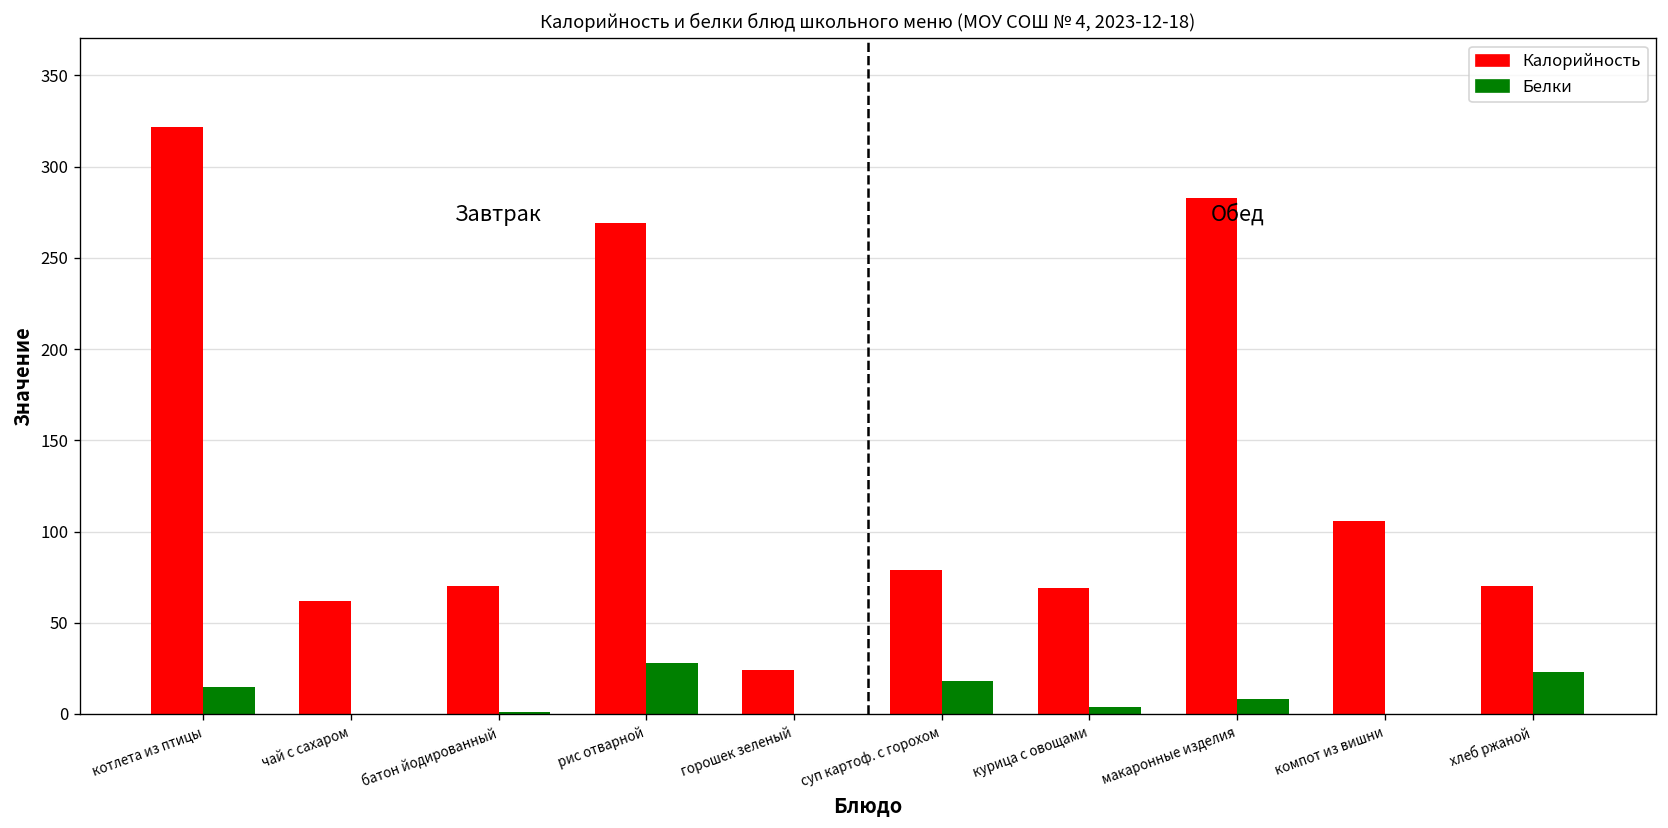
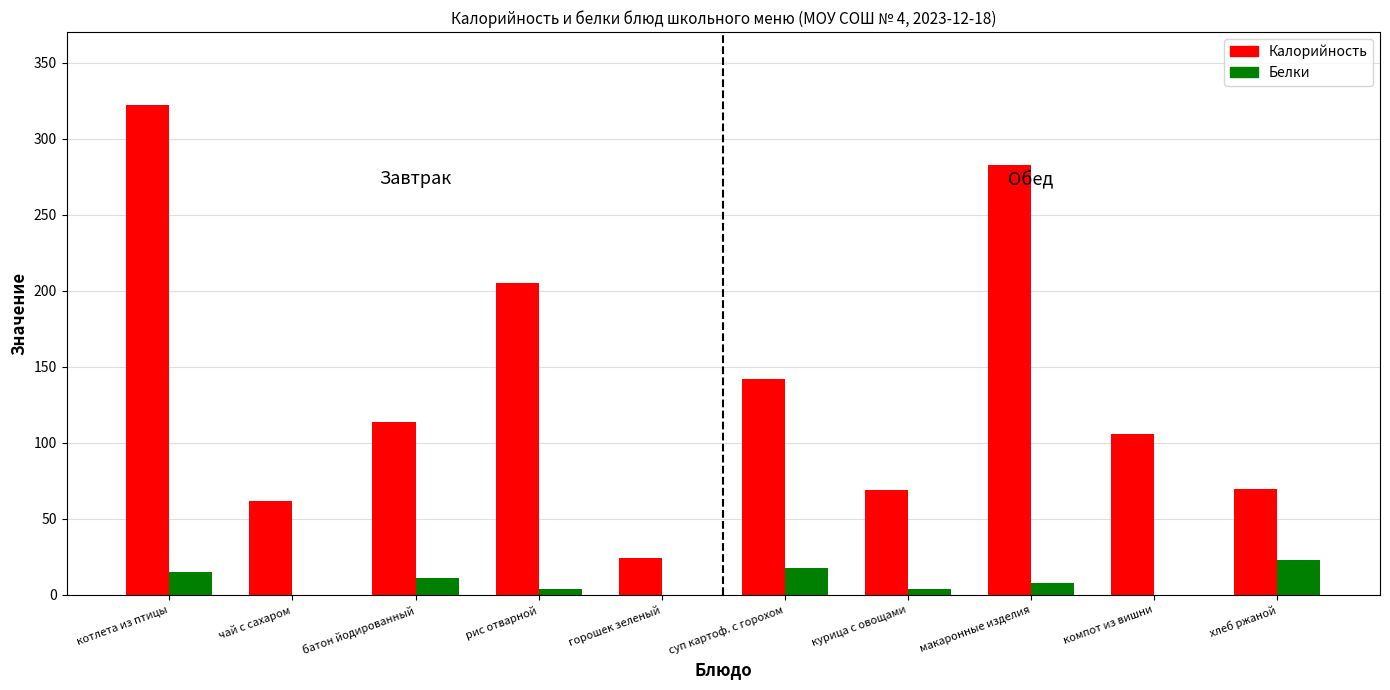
  {
    "Калорийность": {
      "котлета из птицы": 322,
      "чай с сахаром": 62,
-     "батон йодированный": 70,
-     "рис отварной": 269,
+     "батон йодированный": 114,
+     "рис отварной": 205,
      "горошек зеленый": 24,
-     "суп картоф. с горохом": 79,
+     "суп картоф. с горохом": 142,
      "курица с овощами": 69,
      "макаронные изделия": 283,
      "компот из вишни": 106,
      "хлеб ржаной": 70
    },
    "Белки": {
      "котлета из птицы": 15,
      "чай с сахаром": 0,
-     "батон йодированный": 1,
-     "рис отварной": 28,
+     "батон йодированный": 11,
+     "рис отварной": 4,
      "горошек зеленый": 0,
      "суп картоф. с горохом": 18,
      "курица с овощами": 4,
      "макаронные изделия": 8,
      "компот из вишни": 0,
      "хлеб ржаной": 23
    }
  }
